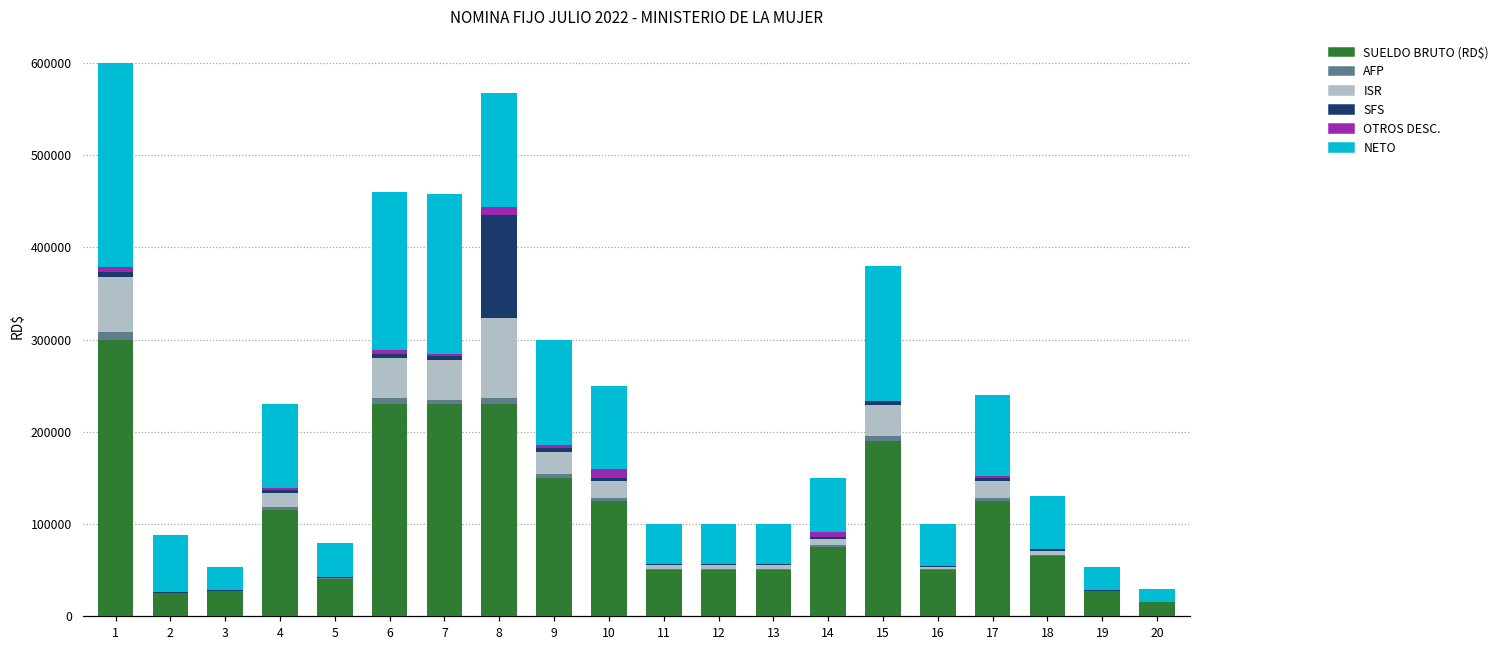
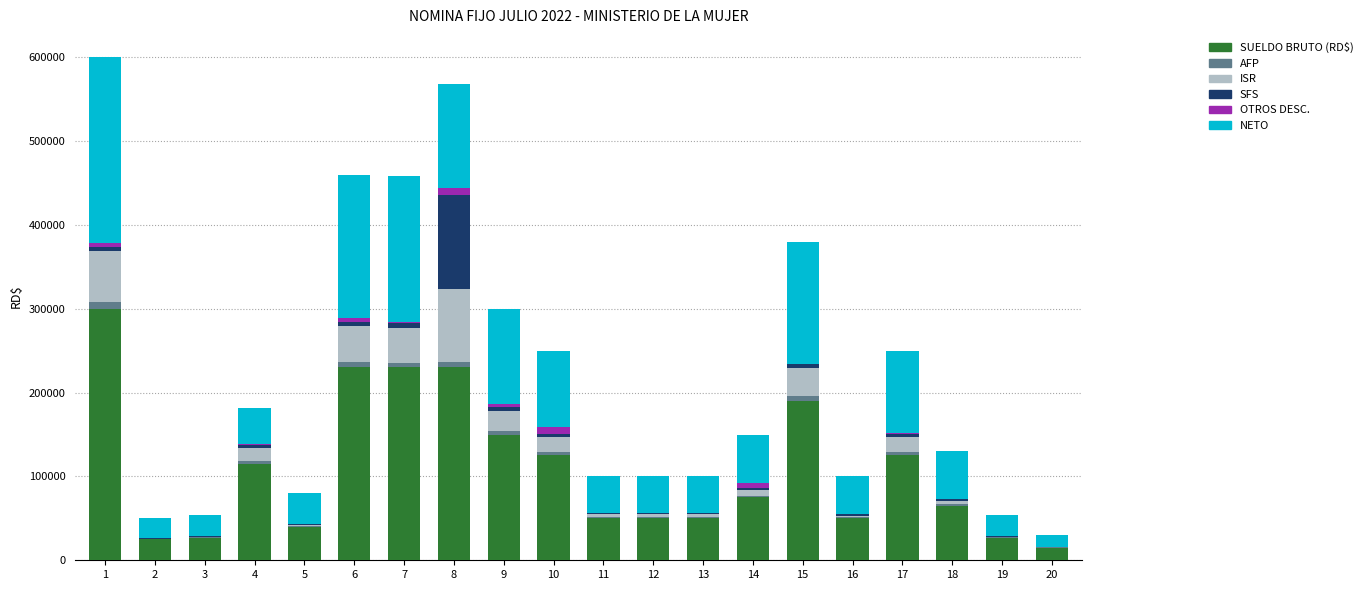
  {
    "SUELDO BRUTO (RD$)": {
      "1": 300000,
      "2": 30000,
      "3": 30000,
      "4": 120000,
      "5": 40000,
      "6": 230000,
      "7": 230000,
      "8": 230000,
      "9": 150000,
      "10": 130000,
      "11": 50000,
      "12": 50000,
      "13": 50000,
      "14": 80000,
      "15": 190000,
      "16": 50000,
      "17": 130000,
      "18": 70000,
      "19": 30000,
      "20": 20000
    },
    "AFP": {
      "1": 10000,
      "4": 0,
      "6": 10000,
      "7": 0,
      "8": 10000,
      "9": 0,
      "10": 0,
      "15": 10000,
      "17": 0
    },
    "ISR": {
      "1": 60000,
      "2": 0,
      "3": 0,
      "4": 20000,
      "6": 40000,
      "7": 40000,
      "8": 90000,
      "9": 20000,
      "10": 20000,
      "11": 0,
      "12": 0,
      "13": 0,
      "14": 10000,
      "15": 30000,
      "17": 20000,
      "18": 0,
      "19": 0,
      "20": 0
    },
    "SFS": {
      "1": 0,
      "4": 0,
      "6": 0,
      "7": 0,
      "8": 110000,
      "9": 0,
      "10": 0,
      "15": 0,
      "17": 0
    },
    "OTROS DESC.": {
      "1": 0,
      "6": 0,
      "8": 10000,
      "9": 0,
      "10": 10000,
      "14": 10000
    },
    "NETO": {
      "1": 220000,
-     "2": 60000,
+     "2": 20000,
      "3": 30000,
-     "4": 90000,
+     "4": 40000,
      "5": 40000,
      "6": 170000,
      "7": 170000,
      "8": 120000,
      "9": 110000,
      "10": 90000,
      "11": 40000,
      "12": 40000,
      "13": 40000,
      "14": 60000,
      "15": 150000,
      "16": 50000,
-     "17": 90000,
+     "17": 100000,
      "18": 60000,
      "19": 30000,
      "20": 10000
    }
  }
